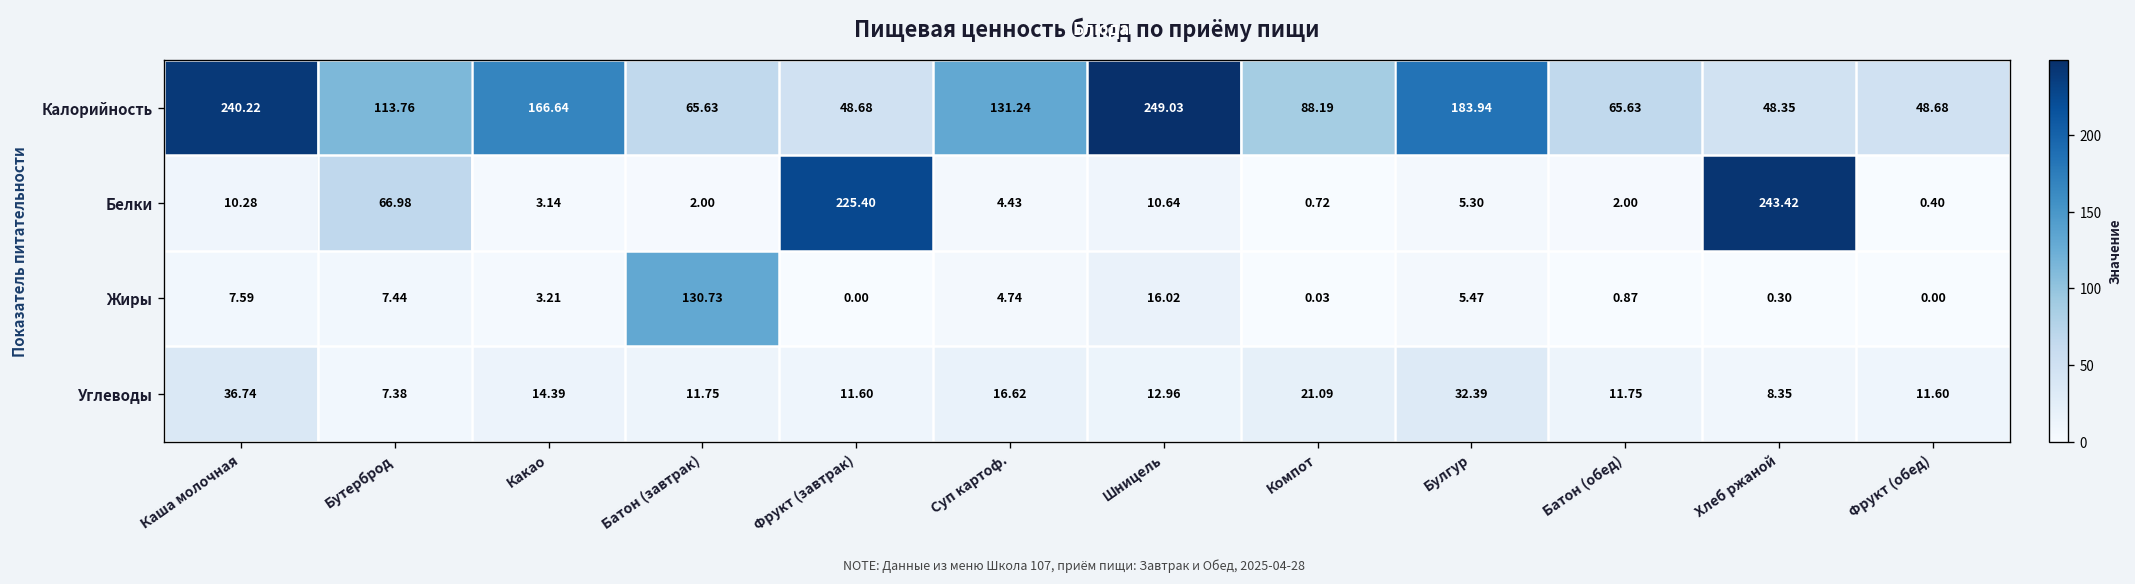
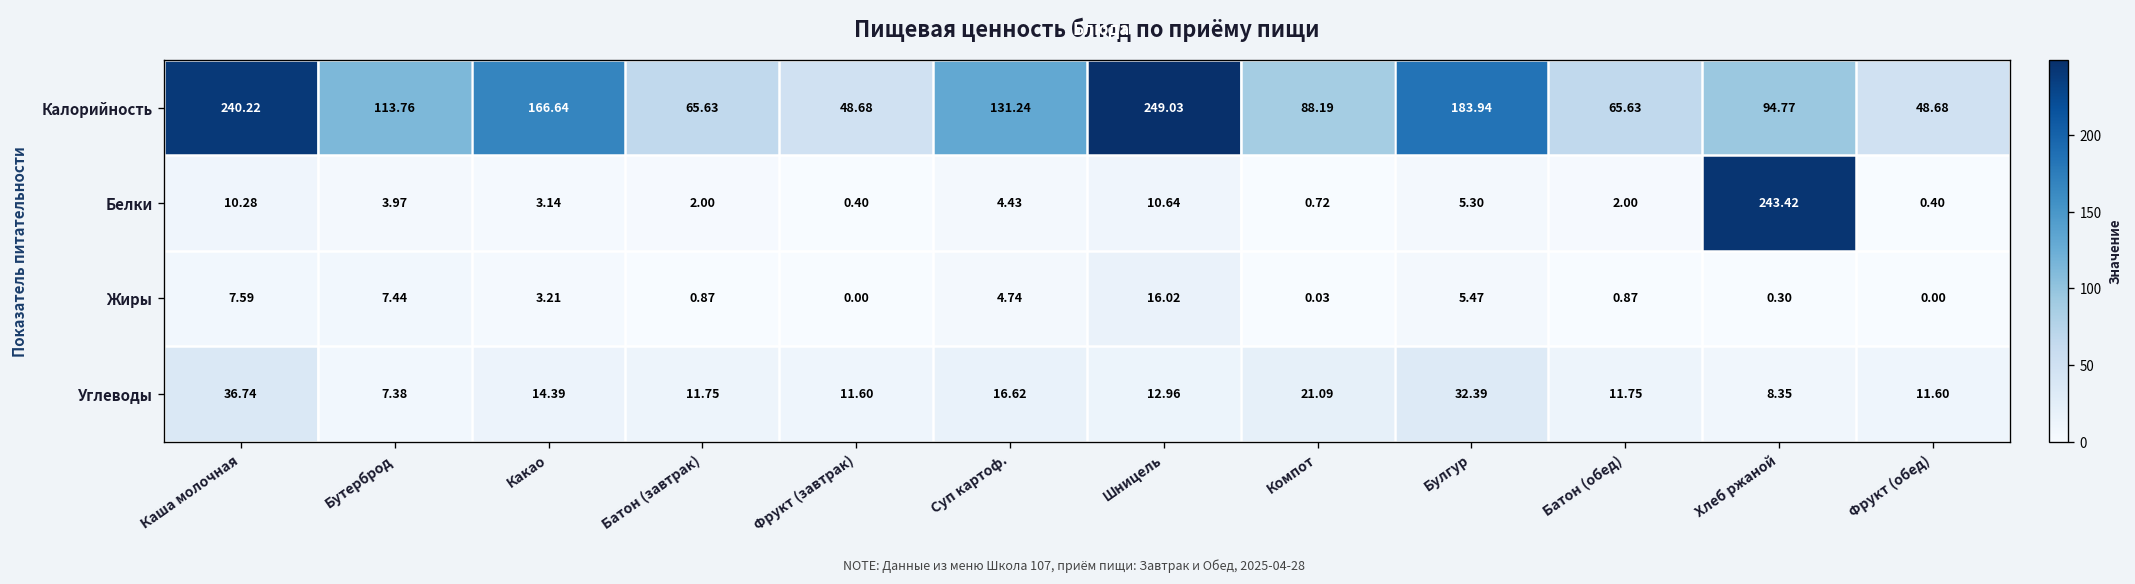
  {
    "Калорийность": {
      "Каша молочная": 240.22,
      "Бутерброд": 113.76,
      "Какао": 166.64,
      "Батон (завтрак)": 65.63,
      "Фрукт (завтрак)": 48.68,
      "Суп картоф.": 131.24,
      "Шницель": 249.03,
      "Компот": 88.19,
      "Булгур": 183.94,
      "Батон (обед)": 65.63,
-     "Хлеб ржаной": 48.35,
+     "Хлеб ржаной": 94.77,
      "Фрукт (обед)": 48.68
    },
    "Белки": {
      "Каша молочная": 10.28,
-     "Бутерброд": 66.98,
+     "Бутерброд": 3.97,
      "Какао": 3.14,
      "Батон (завтрак)": 2.00,
-     "Фрукт (завтрак)": 225.40,
+     "Фрукт (завтрак)": 0.40,
      "Суп картоф.": 4.43,
      "Шницель": 10.64,
      "Компот": 0.72,
      "Булгур": 5.30,
      "Батон (обед)": 2.00,
      "Хлеб ржаной": 243.42,
      "Фрукт (обед)": 0.40
    },
    "Жиры": {
      "Каша молочная": 7.59,
      "Бутерброд": 7.44,
      "Какао": 3.21,
-     "Батон (завтрак)": 130.73,
+     "Батон (завтрак)": 0.87,
      "Фрукт (завтрак)": 0.00,
      "Суп картоф.": 4.74,
      "Шницель": 16.02,
      "Компот": 0.03,
      "Булгур": 5.47,
      "Батон (обед)": 0.87,
      "Хлеб ржаной": 0.30,
      "Фрукт (обед)": 0.00
    },
    "Углеводы": {
      "Каша молочная": 36.74,
      "Бутерброд": 7.38,
      "Какао": 14.39,
      "Батон (завтрак)": 11.75,
      "Фрукт (завтрак)": 11.60,
      "Суп картоф.": 16.62,
      "Шницель": 12.96,
      "Компот": 21.09,
      "Булгур": 32.39,
      "Батон (обед)": 11.75,
      "Хлеб ржаной": 8.35,
      "Фрукт (обед)": 11.60
    }
  }
